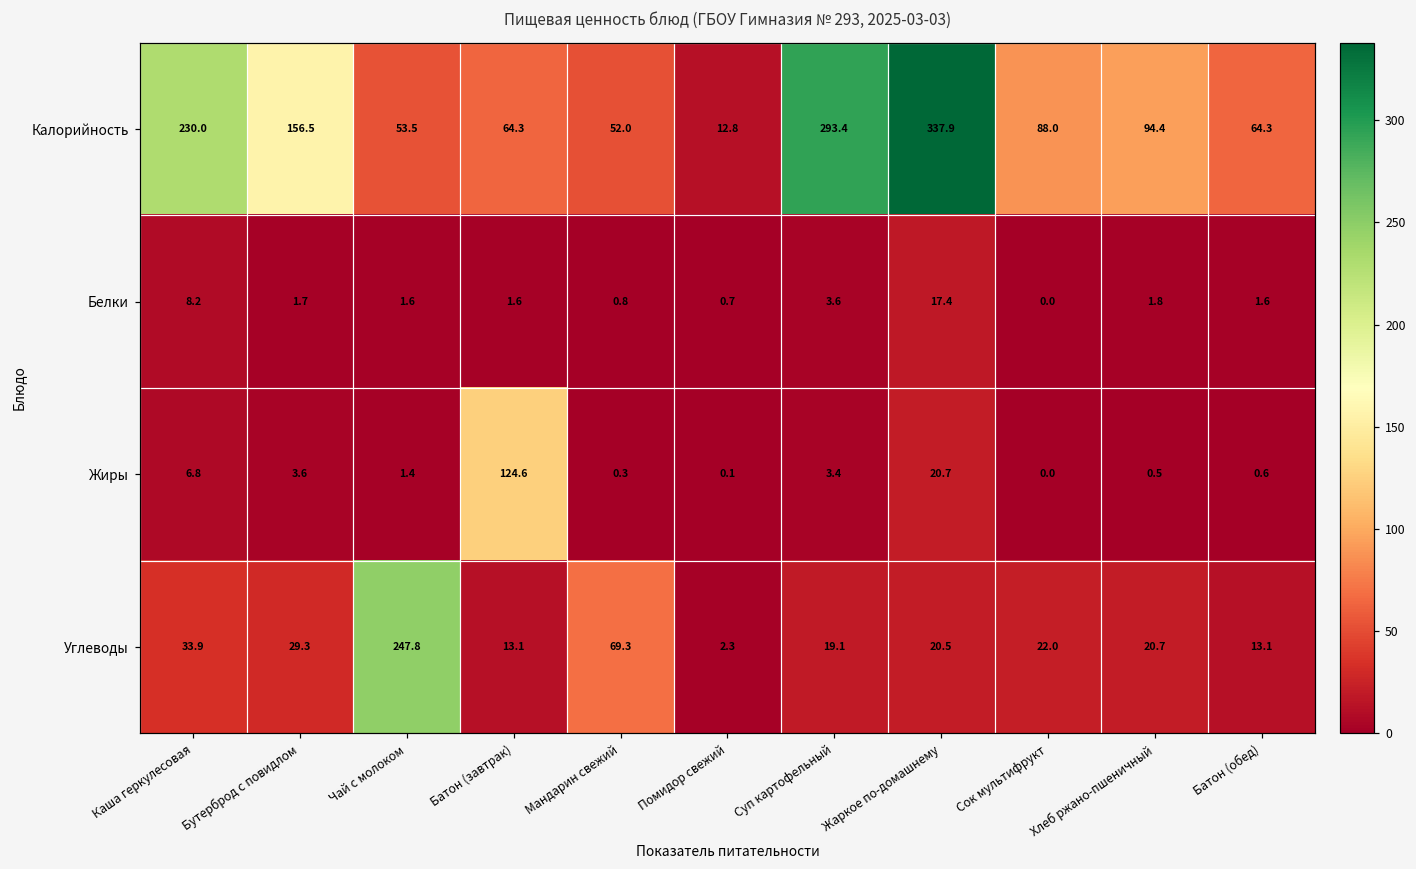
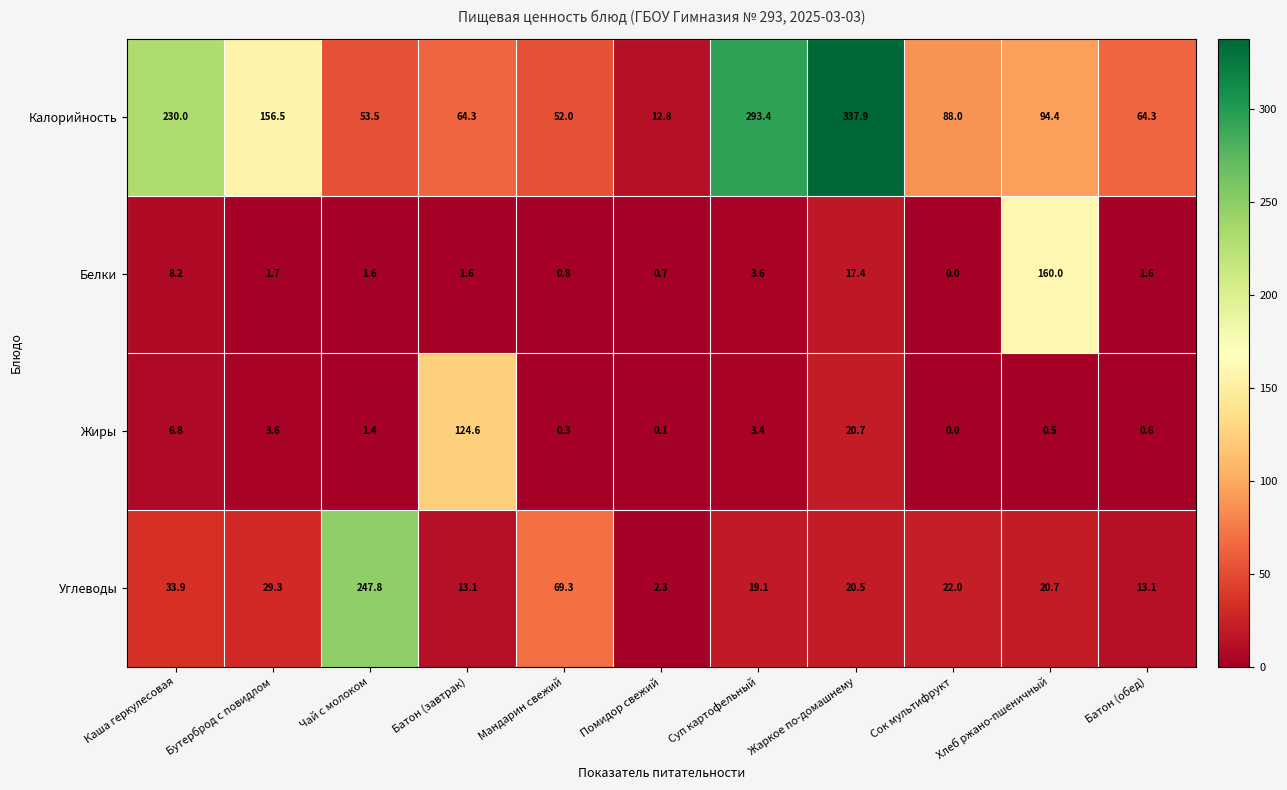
  {
    "Калорийность": {
      "Каша геркулесовая": 230.0,
      "Бутерброд с повидлом": 156.5,
      "Чай с молоком": 53.5,
      "Батон (завтрак)": 64.3,
      "Мандарин свежий": 52.0,
      "Помидор свежий": 12.8,
      "Суп картофельный": 293.4,
      "Жаркое по-домашнему": 337.9,
      "Сок мультифрукт": 88.0,
      "Хлеб ржано-пшеничный": 94.4,
      "Батон (обед)": 64.3
    },
    "Белки": {
      "Каша геркулесовая": 8.2,
      "Бутерброд с повидлом": 1.7,
      "Чай с молоком": 1.6,
      "Батон (завтрак)": 1.6,
      "Мандарин свежий": 0.8,
      "Помидор свежий": 0.7,
      "Суп картофельный": 3.6,
      "Жаркое по-домашнему": 17.4,
      "Сок мультифрукт": 0.0,
-     "Хлеб ржано-пшеничный": 1.8,
+     "Хлеб ржано-пшеничный": 160.0,
      "Батон (обед)": 1.6
    },
    "Жиры": {
      "Каша геркулесовая": 6.8,
      "Бутерброд с повидлом": 3.6,
      "Чай с молоком": 1.4,
      "Батон (завтрак)": 124.6,
      "Мандарин свежий": 0.3,
      "Помидор свежий": 0.1,
      "Суп картофельный": 3.4,
      "Жаркое по-домашнему": 20.7,
      "Сок мультифрукт": 0.0,
      "Хлеб ржано-пшеничный": 0.5,
      "Батон (обед)": 0.6
    },
    "Углеводы": {
      "Каша геркулесовая": 33.9,
      "Бутерброд с повидлом": 29.3,
      "Чай с молоком": 247.8,
      "Батон (завтрак)": 13.1,
      "Мандарин свежий": 69.3,
      "Помидор свежий": 2.3,
      "Суп картофельный": 19.1,
      "Жаркое по-домашнему": 20.5,
      "Сок мультифрукт": 22.0,
      "Хлеб ржано-пшеничный": 20.7,
      "Батон (обед)": 13.1
    }
  }
